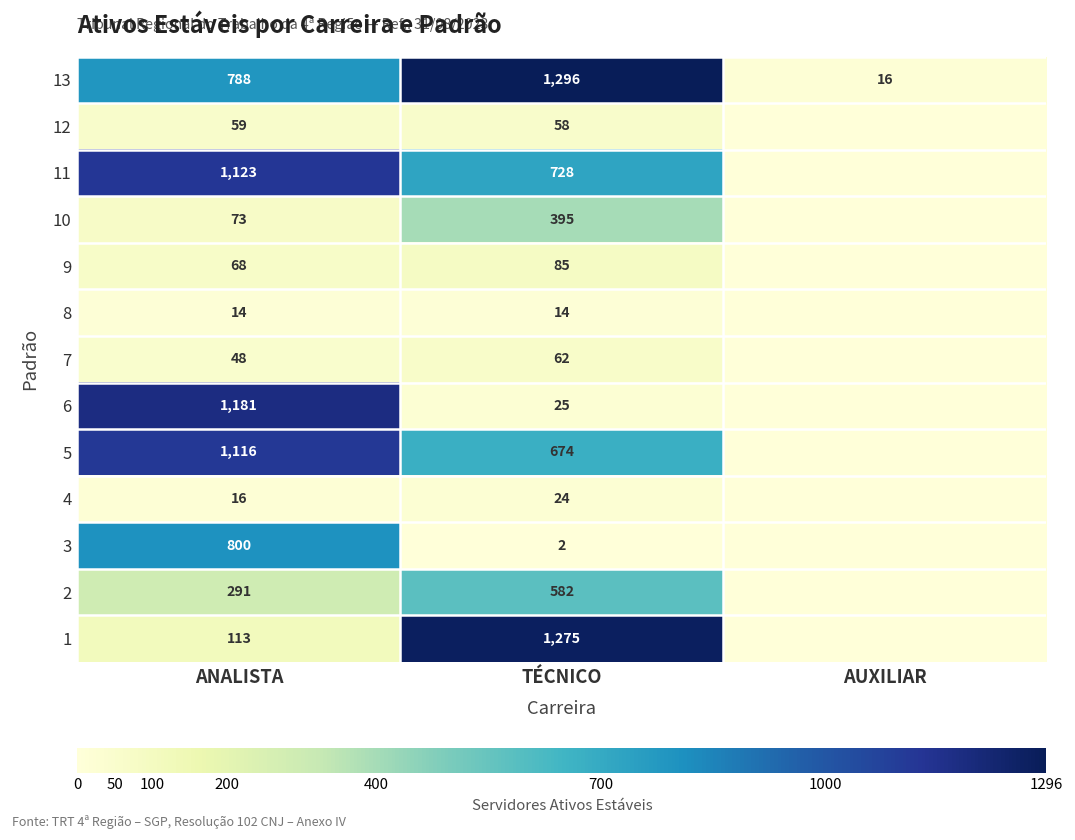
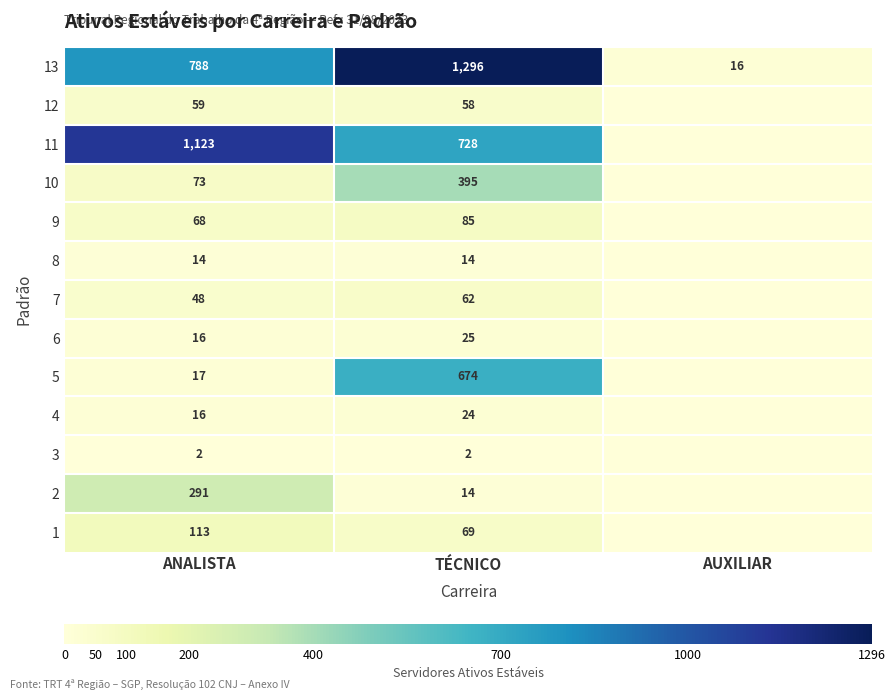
  {
    "13": {
      "ANALISTA": "788",
      "TÉCNICO": "1,296",
      "AUXILIAR": "16"
    },
    "12": {
      "ANALISTA": "59",
      "TÉCNICO": "58"
    },
    "11": {
      "ANALISTA": "1,123",
      "TÉCNICO": "728"
    },
    "10": {
      "ANALISTA": "73",
      "TÉCNICO": "395"
    },
    "9": {
      "ANALISTA": "68",
      "TÉCNICO": "85"
    },
    "8": {
      "ANALISTA": "14",
      "TÉCNICO": "14"
    },
    "7": {
      "ANALISTA": "48",
      "TÉCNICO": "62"
    },
    "6": {
-     "ANALISTA": "1,181",
+     "ANALISTA": "16",
      "TÉCNICO": "25"
    },
    "5": {
-     "ANALISTA": "1,116",
+     "ANALISTA": "17",
      "TÉCNICO": "674"
    },
    "4": {
      "ANALISTA": "16",
      "TÉCNICO": "24"
    },
    "3": {
-     "ANALISTA": "800",
+     "ANALISTA": "2",
      "TÉCNICO": "2"
    },
    "2": {
      "ANALISTA": "291",
-     "TÉCNICO": "582"
+     "TÉCNICO": "14"
    },
    "1": {
      "ANALISTA": "113",
-     "TÉCNICO": "1,275"
+     "TÉCNICO": "69"
    }
  }
